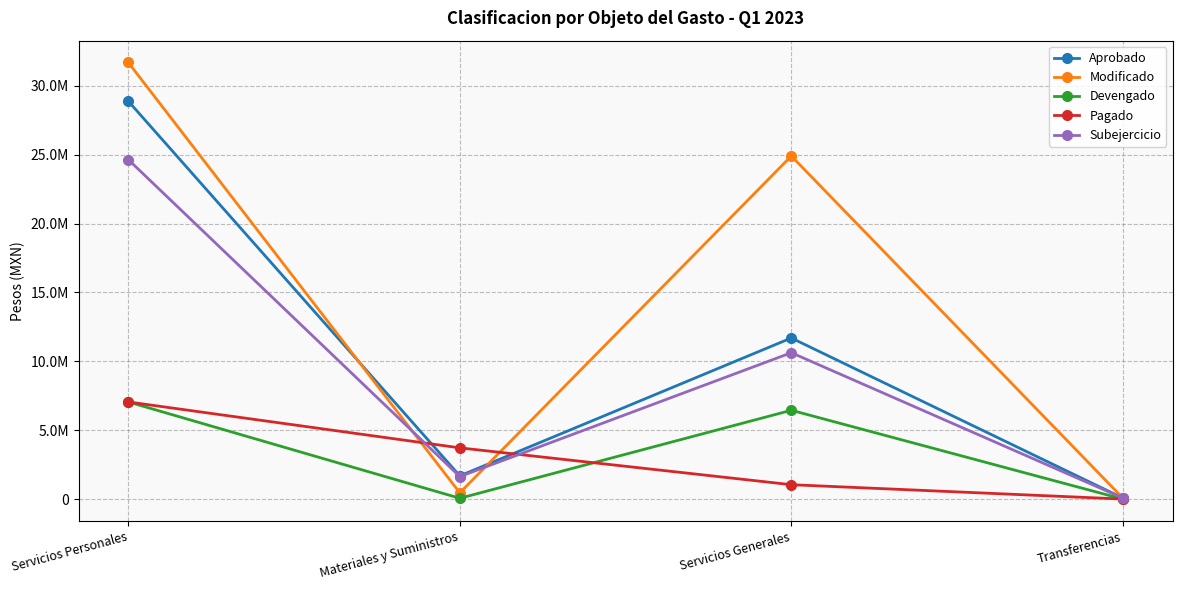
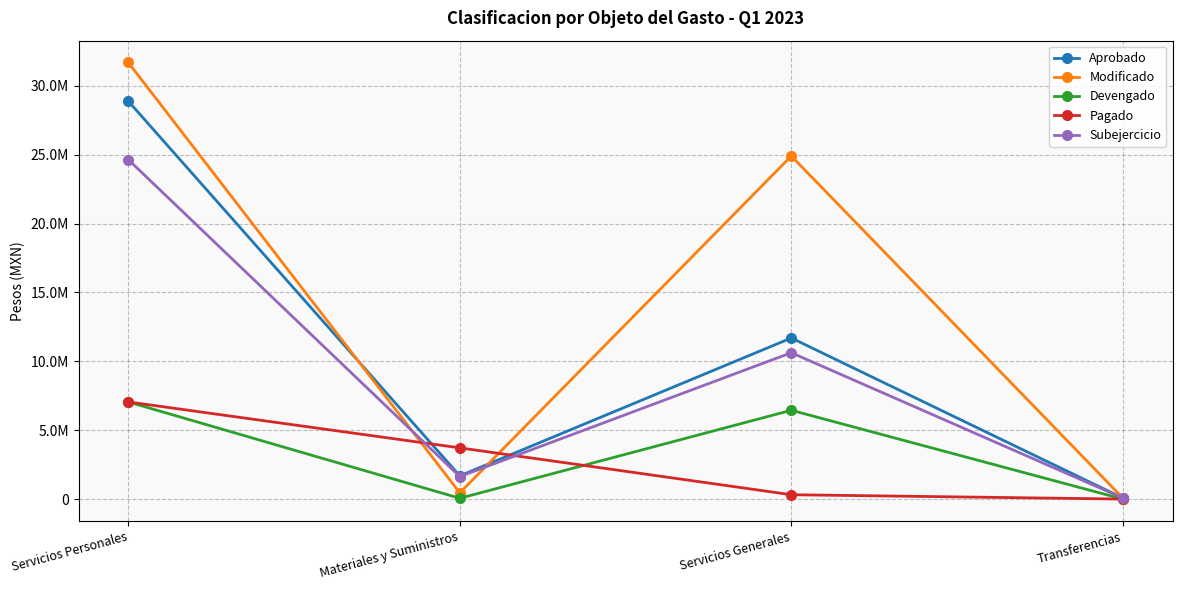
  {
    "Aprobado": {
      "Servicios Personales": 28900000,
      "Servicios Generales": 11700000
    },
    "Modificado": {
      "Servicios Personales": 31700000,
      "Materiales y Suministros": 500000,
      "Servicios Generales": 24900000
    },
    "Devengado": {
      "Materiales y Suministros": 100000,
      "Servicios Generales": 6400000
    },
    "Pagado": {
      "Materiales y Suministros": 3700000,
-     "Servicios Generales": 1000000
+     "Servicios Generales": 300000
    },
    "Subejercicio": {
      "Servicios Personales": 24600000,
      "Servicios Generales": 10600000
    }
  }
